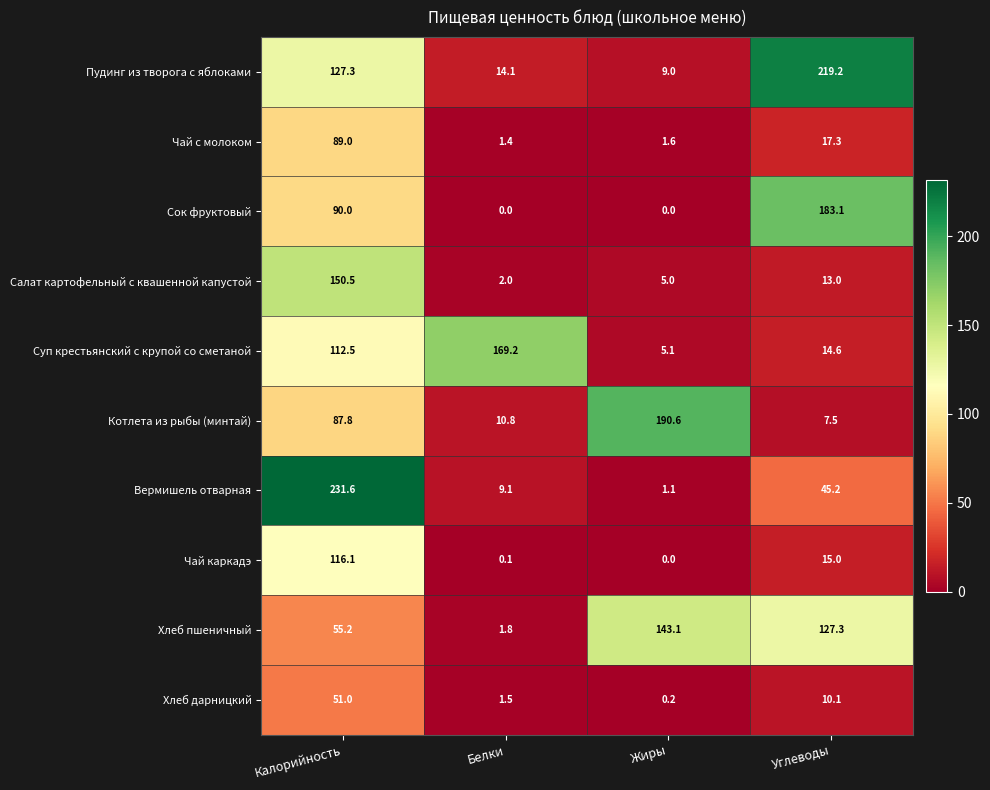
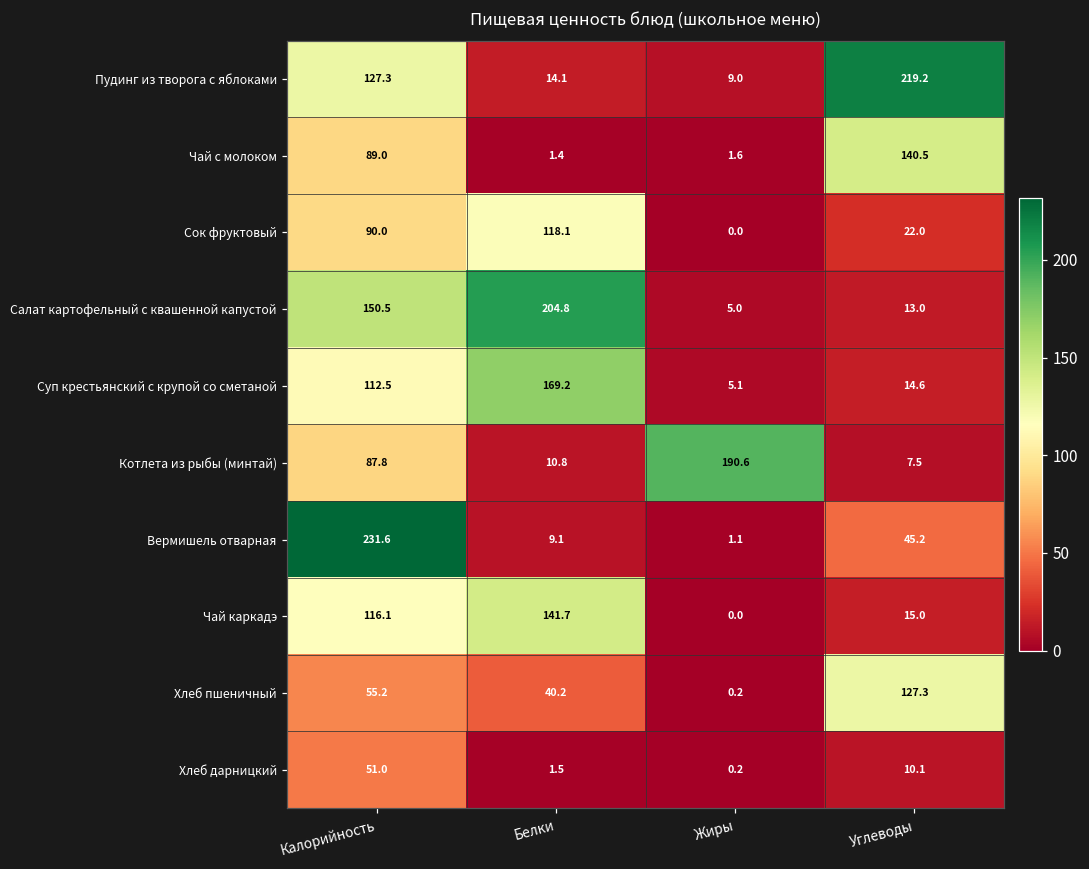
  {
    "Пудинг из творога с яблоками": {
      "Калорийность": 127.3,
      "Белки": 14.1,
      "Жиры": 9.0,
      "Углеводы": 219.2
    },
    "Чай с молоком": {
      "Калорийность": 89.0,
      "Белки": 1.4,
      "Жиры": 1.6,
-     "Углеводы": 17.3
+     "Углеводы": 140.5
    },
    "Сок фруктовый": {
      "Калорийность": 90.0,
-     "Белки": 0.0,
+     "Белки": 118.1,
      "Жиры": 0.0,
-     "Углеводы": 183.1
+     "Углеводы": 22.0
    },
    "Салат картофельный с квашенной капустой": {
      "Калорийность": 150.5,
-     "Белки": 2.0,
+     "Белки": 204.8,
      "Жиры": 5.0,
      "Углеводы": 13.0
    },
    "Суп крестьянский с крупой со сметаной": {
      "Калорийность": 112.5,
      "Белки": 169.2,
      "Жиры": 5.1,
      "Углеводы": 14.6
    },
    "Котлета из рыбы (минтай)": {
      "Калорийность": 87.8,
      "Белки": 10.8,
      "Жиры": 190.6,
      "Углеводы": 7.5
    },
    "Вермишель отварная": {
      "Калорийность": 231.6,
      "Белки": 9.1,
      "Жиры": 1.1,
      "Углеводы": 45.2
    },
    "Чай каркадэ": {
      "Калорийность": 116.1,
-     "Белки": 0.1,
+     "Белки": 141.7,
      "Жиры": 0.0,
      "Углеводы": 15.0
    },
    "Хлеб пшеничный": {
      "Калорийность": 55.2,
-     "Белки": 1.8,
-     "Жиры": 143.1,
+     "Белки": 40.2,
+     "Жиры": 0.2,
      "Углеводы": 127.3
    },
    "Хлеб дарницкий": {
      "Калорийность": 51.0,
      "Белки": 1.5,
      "Жиры": 0.2,
      "Углеводы": 10.1
    }
  }
